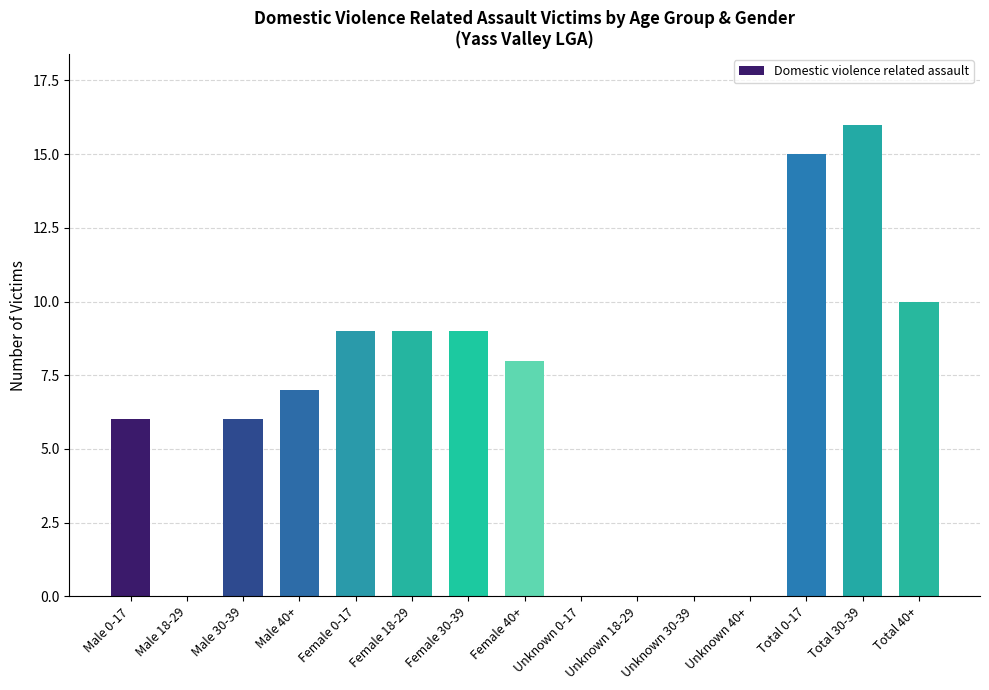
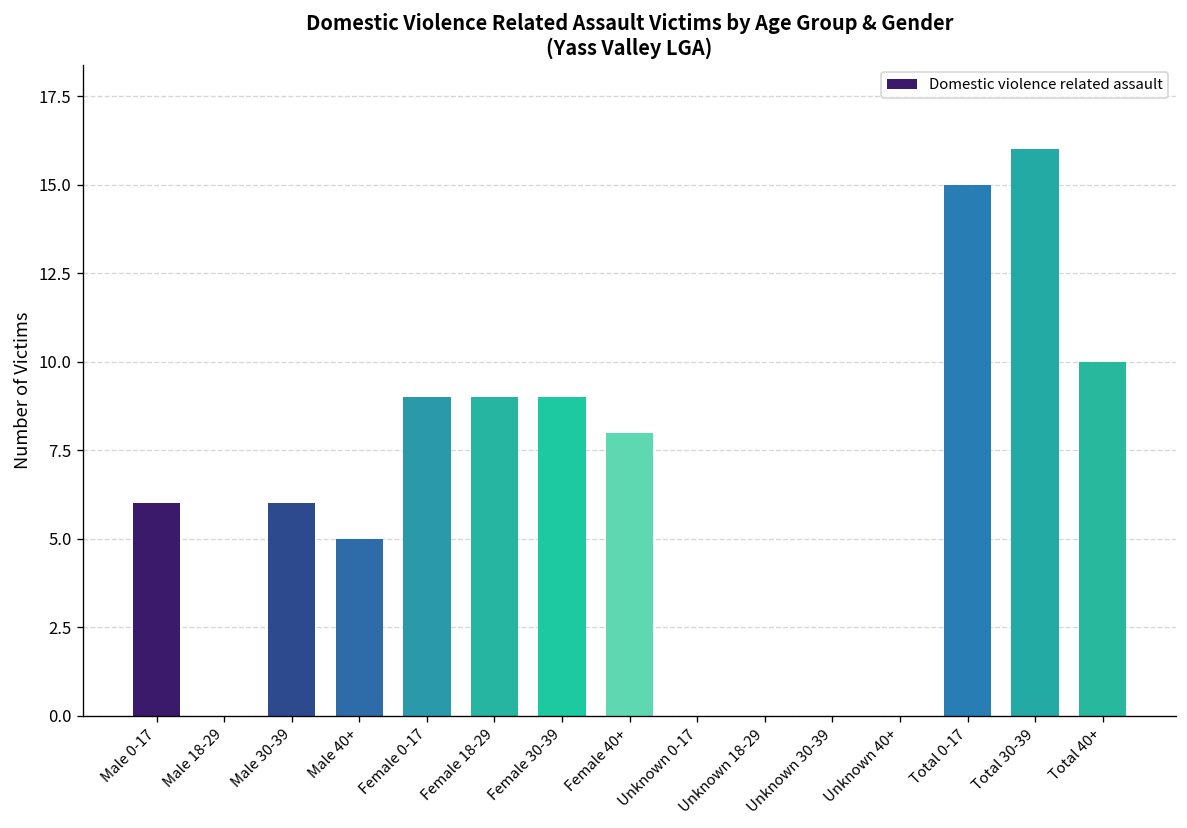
  {
    "Male 0-17": 6,
    "Male 18-29": 0,
    "Male 30-39": 6,
-   "Male 40+": 7,
+   "Male 40+": 5,
    "Female 0-17": 9,
    "Female 18-29": 9,
    "Female 30-39": 9,
    "Female 40+": 8,
    "Unknown 0-17": 0,
    "Unknown 18-29": 0,
    "Unknown 30-39": 0,
    "Unknown 40+": 0,
    "Total 0-17": 15,
    "Total 30-39": 16,
    "Total 40+": 10
  }
